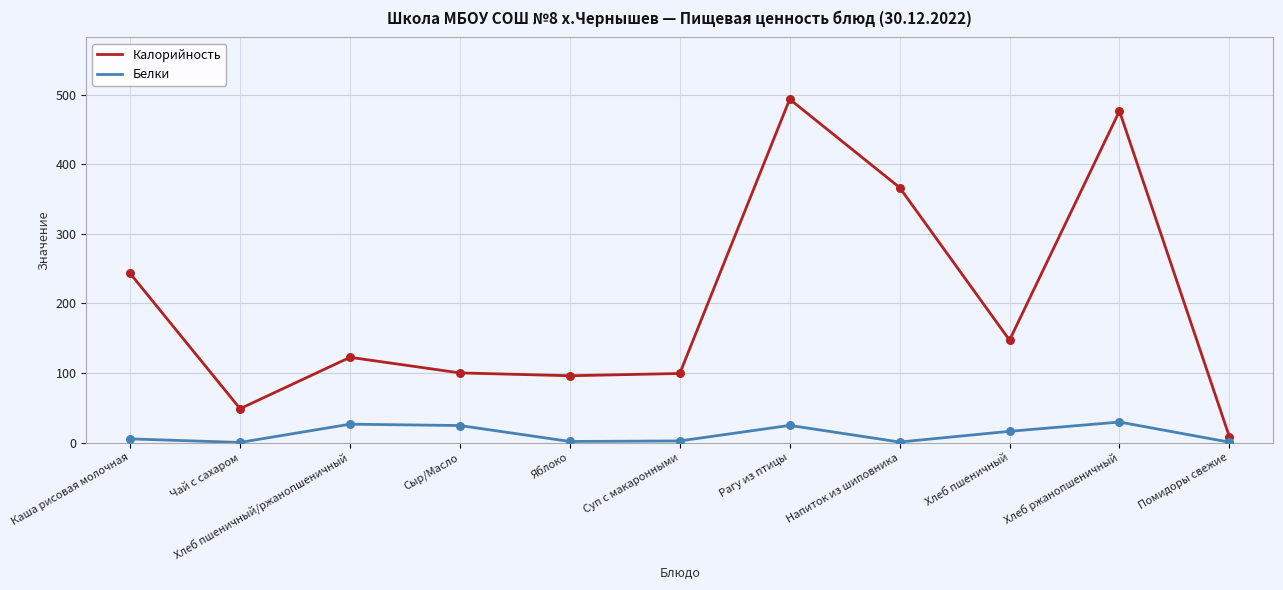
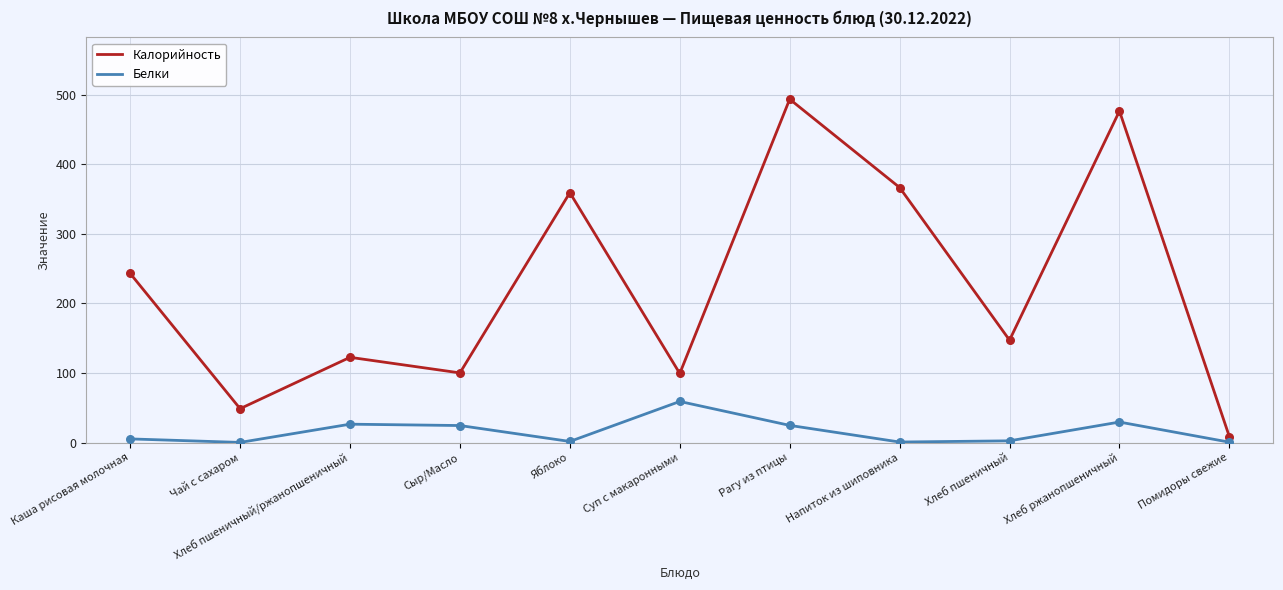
  {
    "Калорийность": {
      "Каша рисовая молочная": 240,
      "Чай с сахаром": 50,
      "Хлеб пшеничный/ржанопшеничный": 120,
      "Сыр/Масло": 100,
-     "Яблоко": 100,
+     "Яблоко": 360,
      "Суп с макаронными": 100,
      "Рагу из птицы": 490,
      "Напиток из шиповника": 370,
      "Хлеб пшеничный": 150,
      "Хлеб ржанопшеничный": 480,
      "Помидоры свежие": 10
    },
    "Белки": {
      "Каша рисовая молочная": 10,
      "Чай с сахаром": 0,
      "Хлеб пшеничный/ржанопшеничный": 30,
      "Сыр/Масло": 20,
      "Яблоко": 0,
-     "Суп с макаронными": 0,
+     "Суп с макаронными": 60,
      "Рагу из птицы": 20,
      "Напиток из шиповника": 0,
-     "Хлеб пшеничный": 20,
+     "Хлеб пшеничный": 0,
      "Хлеб ржанопшеничный": 30,
      "Помидоры свежие": 0
    }
  }
